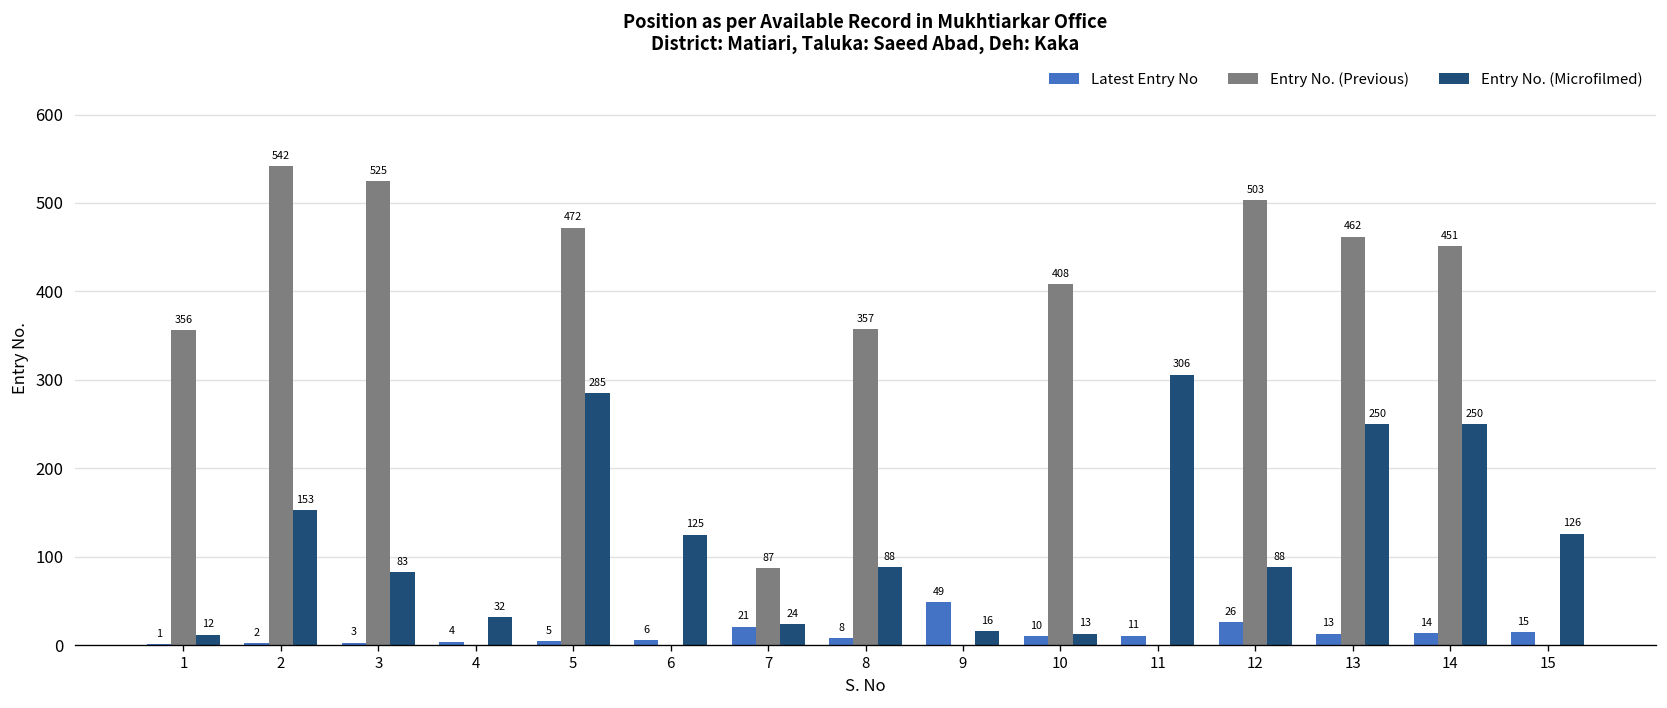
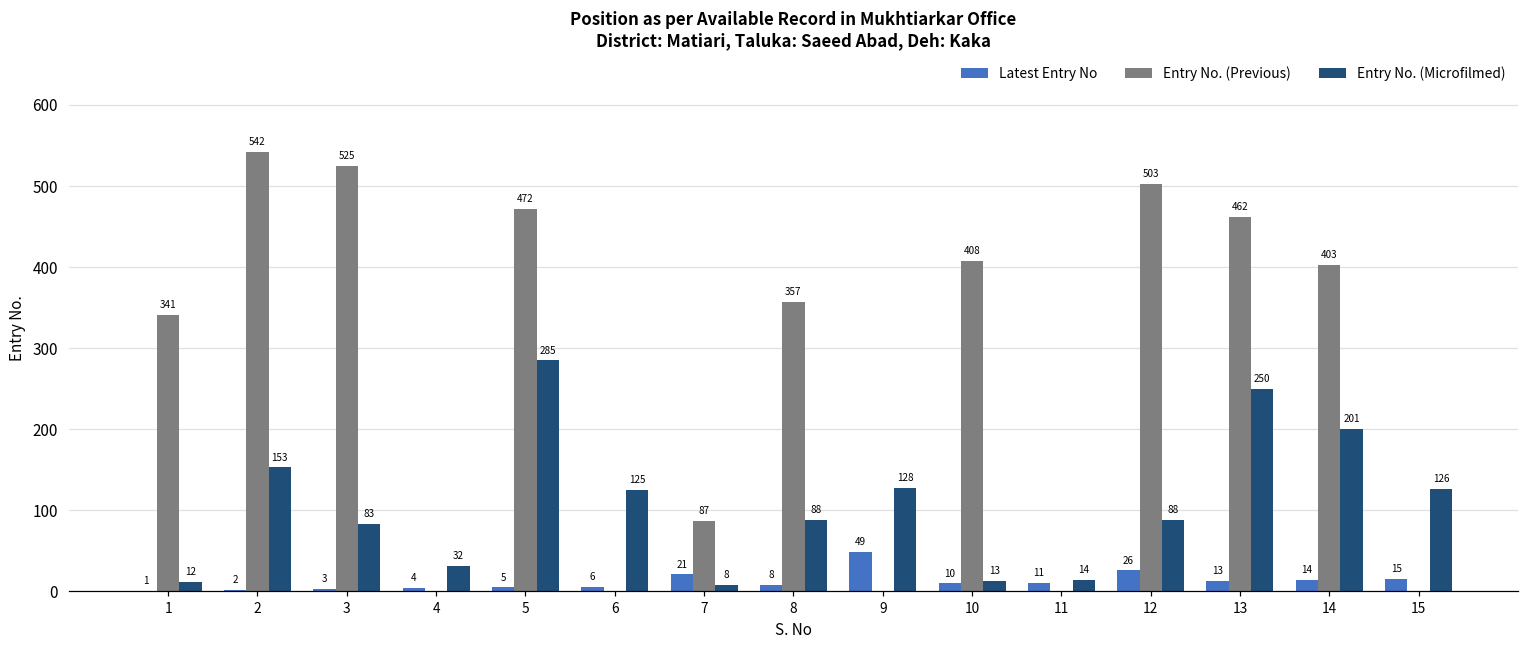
  {
    "Latest Entry No": {
      "1": 1,
      "2": 2,
      "3": 3,
      "4": 4,
      "5": 5,
      "6": 6,
      "7": 21,
      "8": 8,
      "9": 49,
      "10": 10,
      "11": 11,
      "12": 26,
      "13": 13,
      "14": 14,
      "15": 15
    },
    "Entry No. (Previous)": {
-     "1": 356,
+     "1": 341,
      "2": 542,
      "3": 525,
      "5": 472,
      "7": 87,
      "8": 357,
      "10": 408,
      "12": 503,
      "13": 462,
-     "14": 451
+     "14": 403
    },
    "Entry No. (Microfilmed)": {
      "1": 12,
      "2": 153,
      "3": 83,
      "4": 32,
      "5": 285,
      "6": 125,
-     "7": 24,
+     "7": 8,
      "8": 88,
-     "9": 16,
+     "9": 128,
      "10": 13,
-     "11": 306,
+     "11": 14,
      "12": 88,
      "13": 250,
-     "14": 250,
+     "14": 201,
      "15": 126
    }
  }
